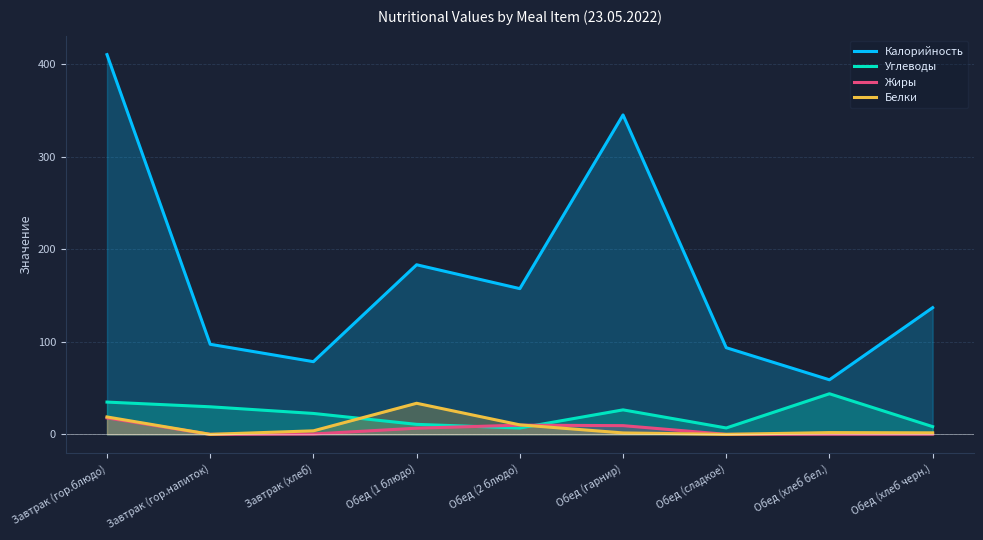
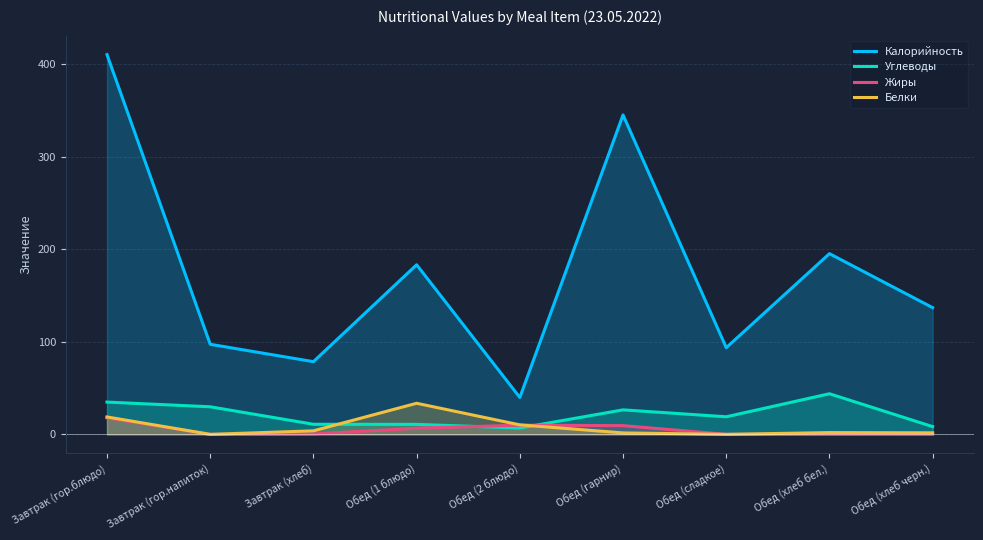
  {
    "Калорийность": {
      "Завтрак (гор.блюдо)": 410,
      "Завтрак (гор.напиток)": 100,
      "Завтрак (хлеб)": 80,
      "Обед (1 блюдо)": 180,
-     "Обед (2 блюдо)": 160,
+     "Обед (2 блюдо)": 40,
      "Обед (гарнир)": 350,
      "Обед (сладкое)": 90,
-     "Обед (хлеб бел.)": 60,
+     "Обед (хлеб бел.)": 200,
      "Обед (хлеб черн.)": 140
    },
    "Углеводы": {
      "Завтрак (гор.блюдо)": 30,
      "Завтрак (гор.напиток)": 30,
-     "Завтрак (хлеб)": 20,
+     "Завтрак (хлеб)": 10,
      "Обед (1 блюдо)": 10,
      "Обед (2 блюдо)": 10,
      "Обед (гарнир)": 30,
-     "Обед (сладкое)": 10,
+     "Обед (сладкое)": 20,
      "Обед (хлеб бел.)": 40,
      "Обед (хлеб черн.)": 10
    },
    "Жиры": {
      "Завтрак (хлеб)": 0,
      "Обед (1 блюдо)": 10,
      "Обед (гарнир)": 10
    },
    "Белки": {
      "Завтрак (хлеб)": 0,
      "Обед (1 блюдо)": 30,
      "Обед (гарнир)": 0
    }
  }
